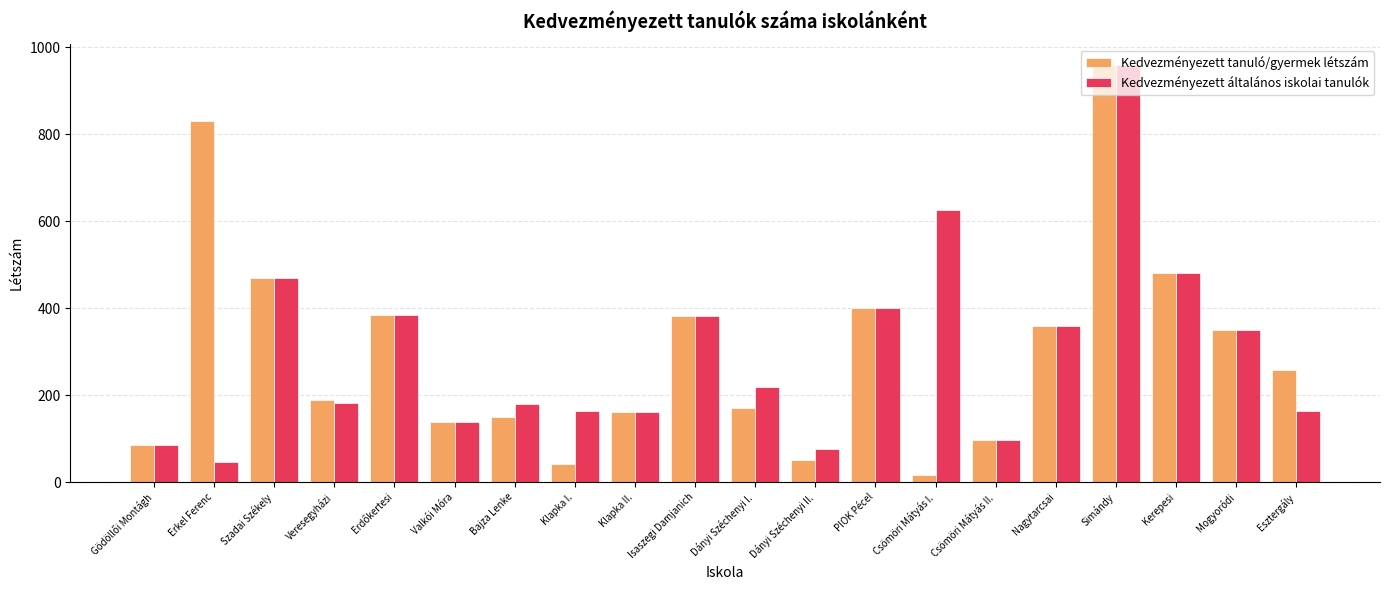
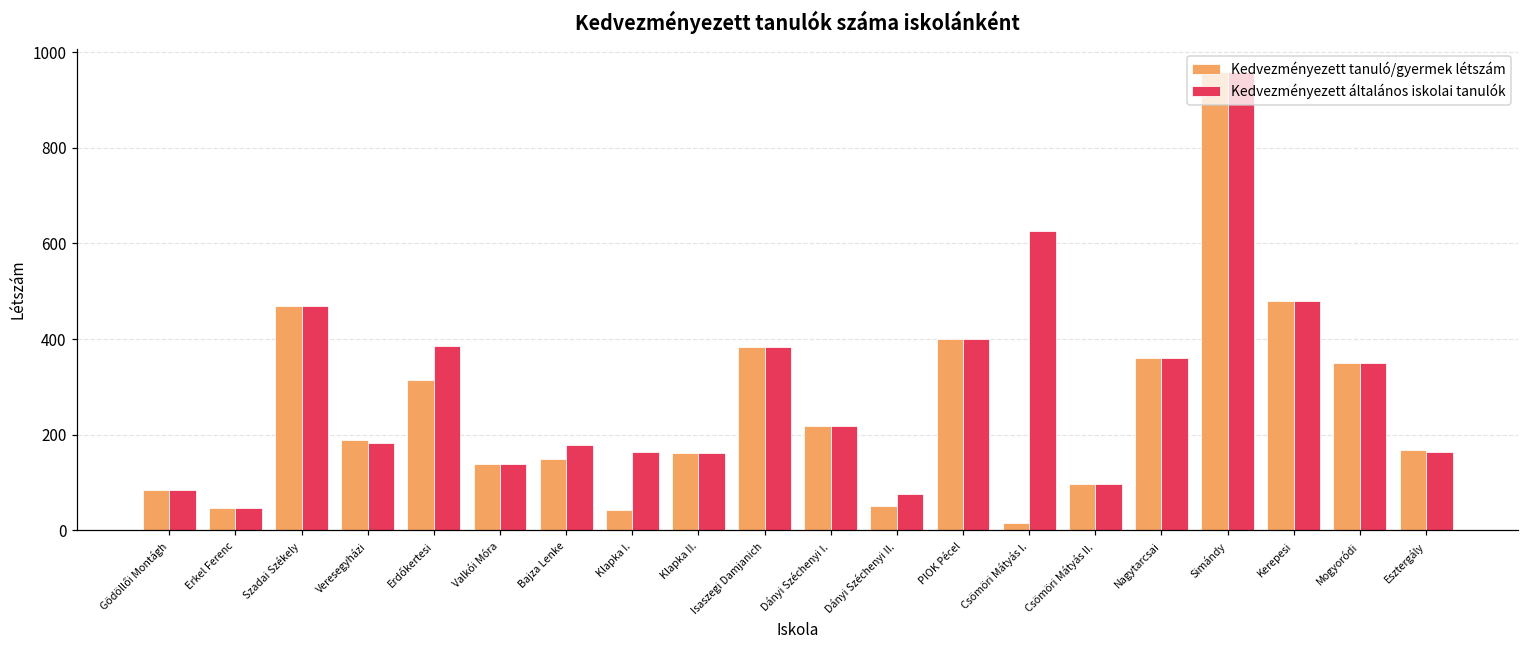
  {
    "Kedvezményezett tanuló/gyermek létszám": {
      "Gödöllői Montágh": 90,
-     "Erkel Ferenc": 830,
+     "Erkel Ferenc": 50,
      "Szadai Székely": 470,
      "Veresegyházi": 190,
-     "Erdőkertesi": 390,
+     "Erdőkertesi": 310,
      "Valkói Móra": 140,
      "Bajza Lenke": 150,
      "Klapka I.": 40,
      "Klapka II.": 160,
      "Isaszegi Damjanich": 380,
-     "Dányi Széchenyi I.": 170,
+     "Dányi Széchenyi I.": 220,
      "Dányi Széchenyi II.": 50,
      "PIOK Pécel": 400,
      "Csömöri Mátyás I.": 20,
      "Csömöri Mátyás II.": 100,
      "Nagytarcsai": 360,
      "Kerepesi": 480,
      "Mogyoródi": 350,
-     "Esztergály": 260
+     "Esztergály": 170
    },
    "Kedvezményezett általános iskolai tanulók": {
      "Gödöllői Montágh": 90,
      "Erkel Ferenc": 50,
      "Szadai Székely": 470,
      "Veresegyházi": 180,
      "Erdőkertesi": 390,
      "Valkói Móra": 140,
      "Bajza Lenke": 180,
      "Klapka I.": 160,
      "Klapka II.": 160,
      "Isaszegi Damjanich": 380,
      "Dányi Széchenyi I.": 220,
      "Dányi Széchenyi II.": 80,
      "PIOK Pécel": 400,
      "Csömöri Mátyás I.": 630,
      "Csömöri Mátyás II.": 100,
      "Nagytarcsai": 360,
      "Kerepesi": 480,
      "Mogyoródi": 350,
      "Esztergály": 160
    }
  }
